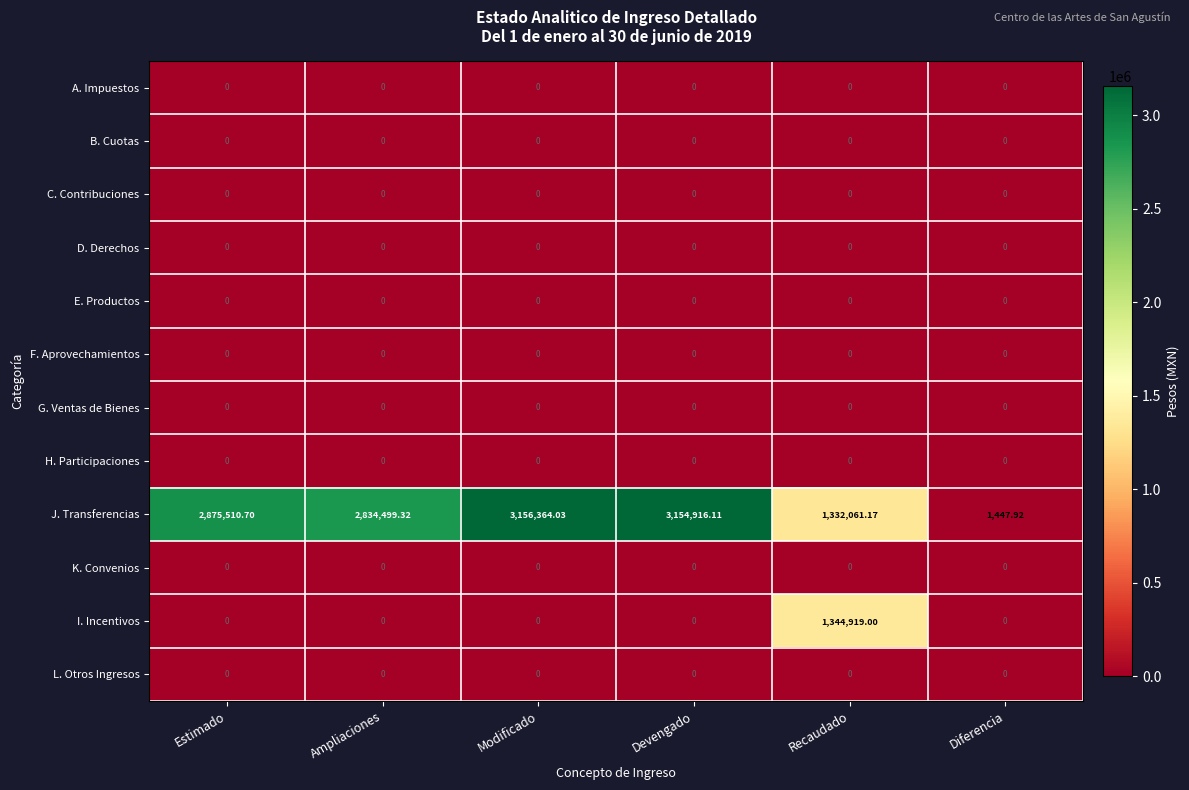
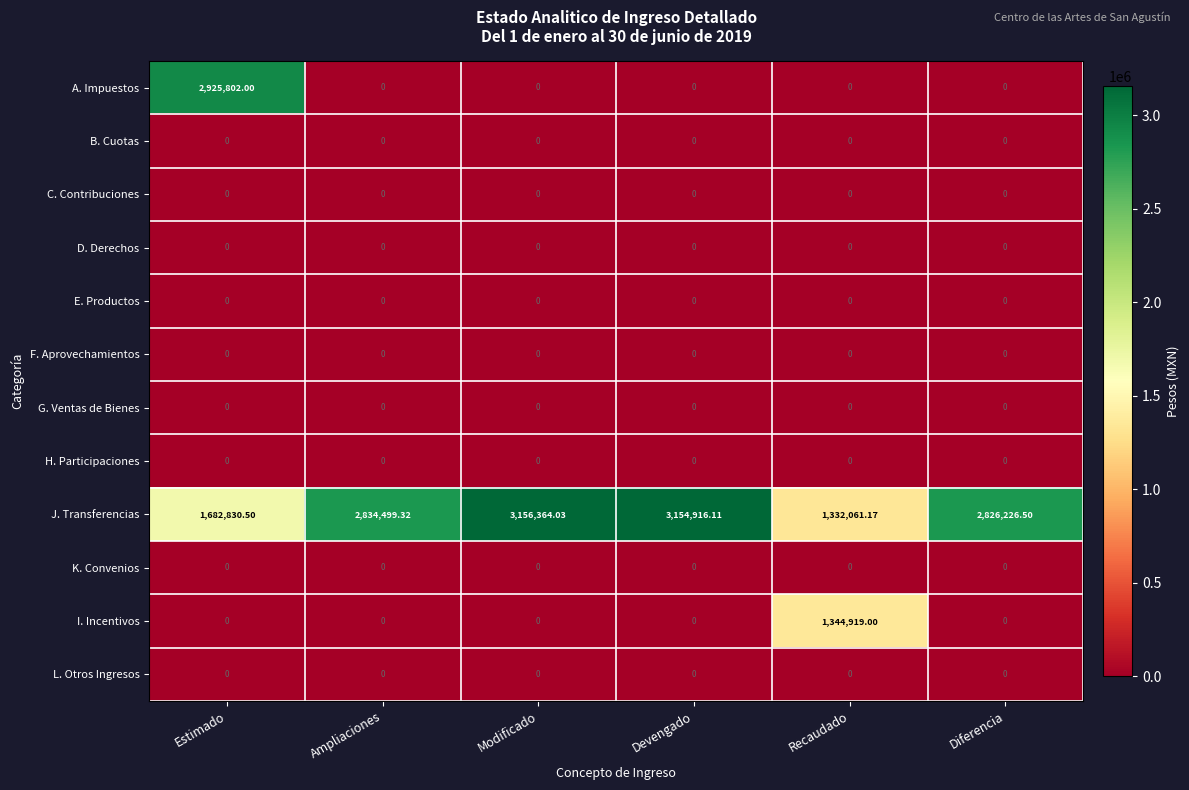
  {
    "A. Impuestos": {
-     "Estimado": "0",
+     "Estimado": "2,925,802.00",
      "Ampliaciones": "0",
      "Modificado": "0",
      "Devengado": "0",
      "Recaudado": "0",
      "Diferencia": "0"
    },
    "B. Cuotas": {
      "Estimado": "0",
      "Ampliaciones": "0",
      "Modificado": "0",
      "Devengado": "0",
      "Recaudado": "0",
      "Diferencia": "0"
    },
    "C. Contribuciones": {
      "Estimado": "0",
      "Ampliaciones": "0",
      "Modificado": "0",
      "Devengado": "0",
      "Recaudado": "0",
      "Diferencia": "0"
    },
    "D. Derechos": {
      "Estimado": "0",
      "Ampliaciones": "0",
      "Modificado": "0",
      "Devengado": "0",
      "Recaudado": "0",
      "Diferencia": "0"
    },
    "E. Productos": {
      "Estimado": "0",
      "Ampliaciones": "0",
      "Modificado": "0",
      "Devengado": "0",
      "Recaudado": "0",
      "Diferencia": "0"
    },
    "F. Aprovechamientos": {
      "Estimado": "0",
      "Ampliaciones": "0",
      "Modificado": "0",
      "Devengado": "0",
      "Recaudado": "0",
      "Diferencia": "0"
    },
    "G. Ventas de Bienes": {
      "Estimado": "0",
      "Ampliaciones": "0",
      "Modificado": "0",
      "Devengado": "0",
      "Recaudado": "0",
      "Diferencia": "0"
    },
    "H. Participaciones": {
      "Estimado": "0",
      "Ampliaciones": "0",
      "Modificado": "0",
      "Devengado": "0",
      "Recaudado": "0",
      "Diferencia": "0"
    },
    "J. Transferencias": {
-     "Estimado": "2,875,510.70",
+     "Estimado": "1,682,830.50",
      "Ampliaciones": "2,834,499.32",
      "Modificado": "3,156,364.03",
      "Devengado": "3,154,916.11",
      "Recaudado": "1,332,061.17",
-     "Diferencia": "1,447.92"
+     "Diferencia": "2,826,226.50"
    },
    "K. Convenios": {
      "Estimado": "0",
      "Ampliaciones": "0",
      "Modificado": "0",
      "Devengado": "0",
      "Recaudado": "0",
      "Diferencia": "0"
    },
    "I. Incentivos": {
      "Estimado": "0",
      "Ampliaciones": "0",
      "Modificado": "0",
      "Devengado": "0",
      "Recaudado": "1,344,919.00",
      "Diferencia": "0"
    },
    "L. Otros Ingresos": {
      "Estimado": "0",
      "Ampliaciones": "0",
      "Modificado": "0",
      "Devengado": "0",
      "Recaudado": "0",
      "Diferencia": "0"
    }
  }
